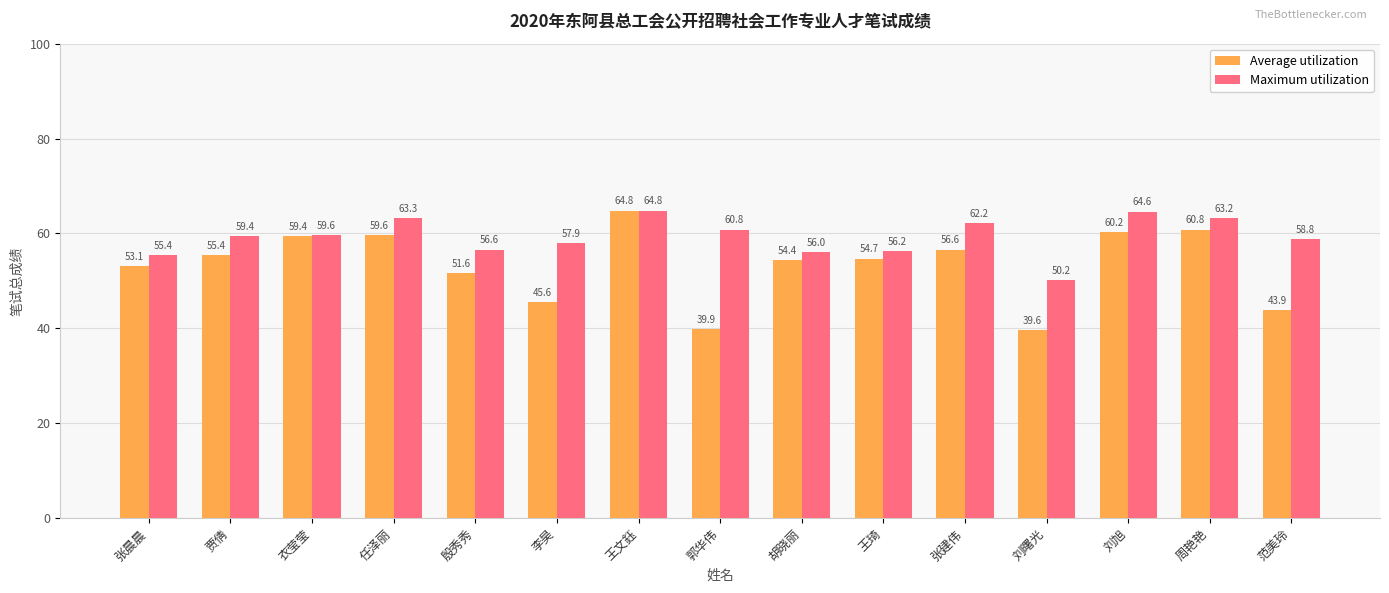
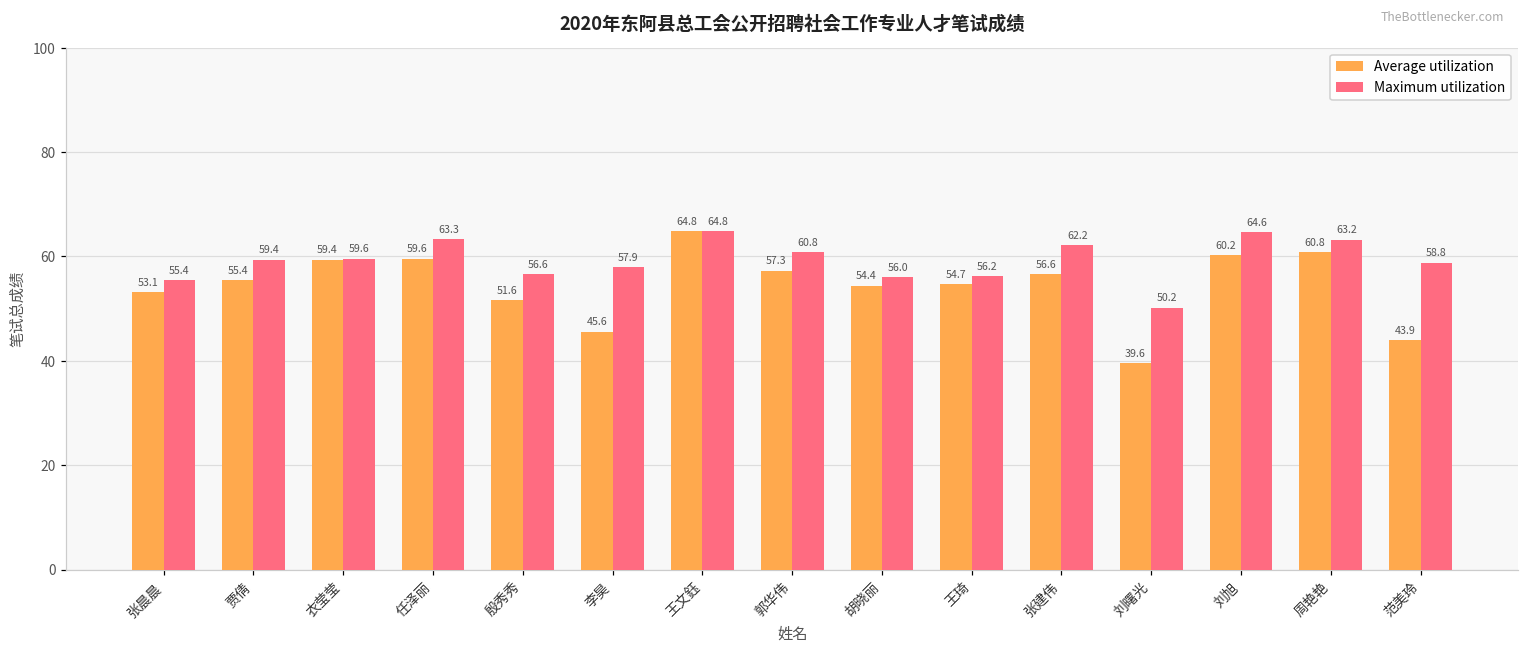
  {
    "Average utilization": {
      "张晨晨": 53.1,
      "贾倩": 55.4,
      "衣莹莹": 59.4,
      "任泽丽": 59.6,
      "殷秀秀": 51.6,
      "李昊": 45.6,
      "王文鈺": 64.8,
-     "郭华伟": 39.9,
+     "郭华伟": 57.3,
      "胡晓丽": 54.4,
      "王琦": 54.7,
      "张建伟": 56.6,
      "刘曙光": 39.6,
      "刘旭": 60.2,
      "周艳艳": 60.8,
      "范美玲": 43.9
    },
    "Maximum utilization": {
      "张晨晨": 55.4,
      "贾倩": 59.4,
      "衣莹莹": 59.6,
      "任泽丽": 63.3,
      "殷秀秀": 56.6,
      "李昊": 57.9,
      "王文鈺": 64.8,
      "郭华伟": 60.8,
      "胡晓丽": 56.0,
      "王琦": 56.2,
      "张建伟": 62.2,
      "刘曙光": 50.2,
      "刘旭": 64.6,
      "周艳艳": 63.2,
      "范美玲": 58.8
    }
  }
